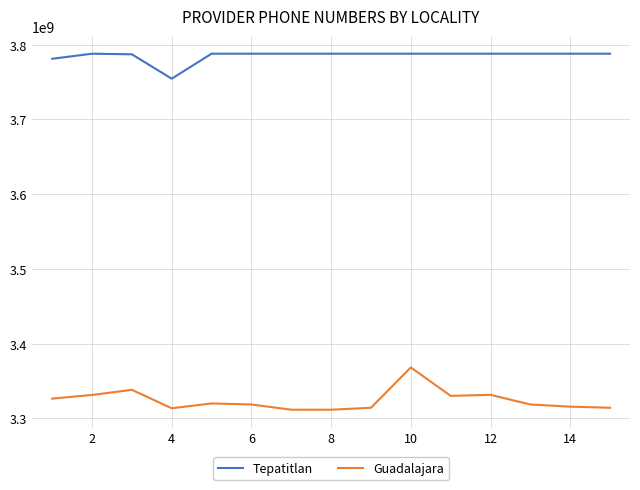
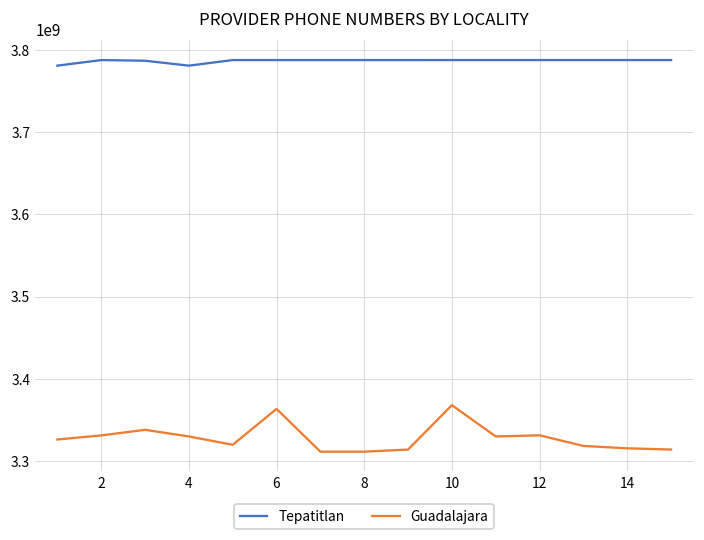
  {
    "Tepatitlan": {
      "2": 3790000000,
-     "4": 3750000000,
+     "4": 3780000000,
      "6": 3790000000,
      "8": 3790000000,
      "10": 3790000000,
      "12": 3790000000,
      "14": 3790000000
    },
    "Guadalajara": {
      "2": 3330000000,
-     "4": 3310000000,
-     "6": 3320000000,
+     "4": 3330000000,
+     "6": 3360000000,
      "8": 3310000000,
      "10": 3370000000,
      "12": 3330000000,
      "14": 3320000000
    }
  }
